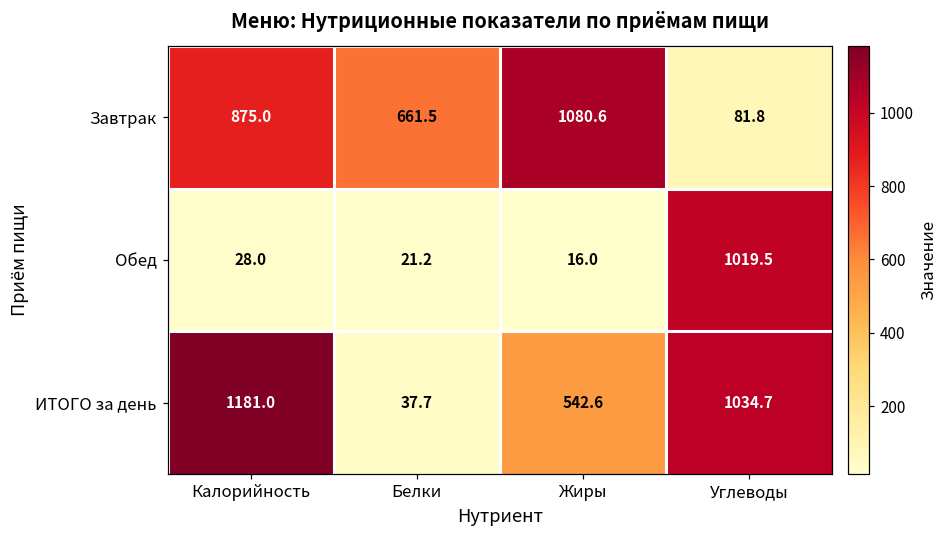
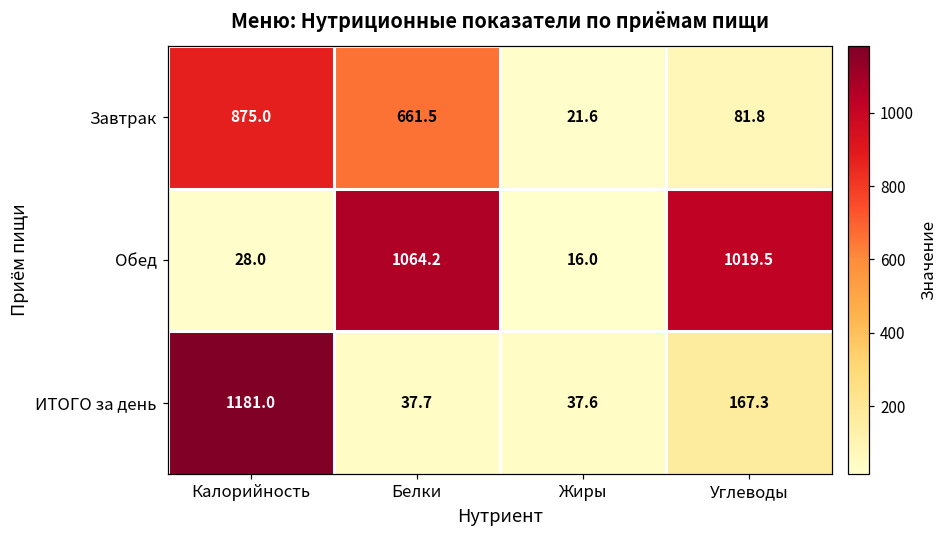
  {
    "Завтрак": {
      "Калорийность": 875.0,
      "Белки": 661.5,
-     "Жиры": 1080.6,
+     "Жиры": 21.6,
      "Углеводы": 81.8
    },
    "Обед": {
      "Калорийность": 28.0,
-     "Белки": 21.2,
+     "Белки": 1064.2,
      "Жиры": 16.0,
      "Углеводы": 1019.5
    },
    "ИТОГО за день": {
      "Калорийность": 1181.0,
      "Белки": 37.7,
-     "Жиры": 542.6,
-     "Углеводы": 1034.7
+     "Жиры": 37.6,
+     "Углеводы": 167.3
    }
  }
